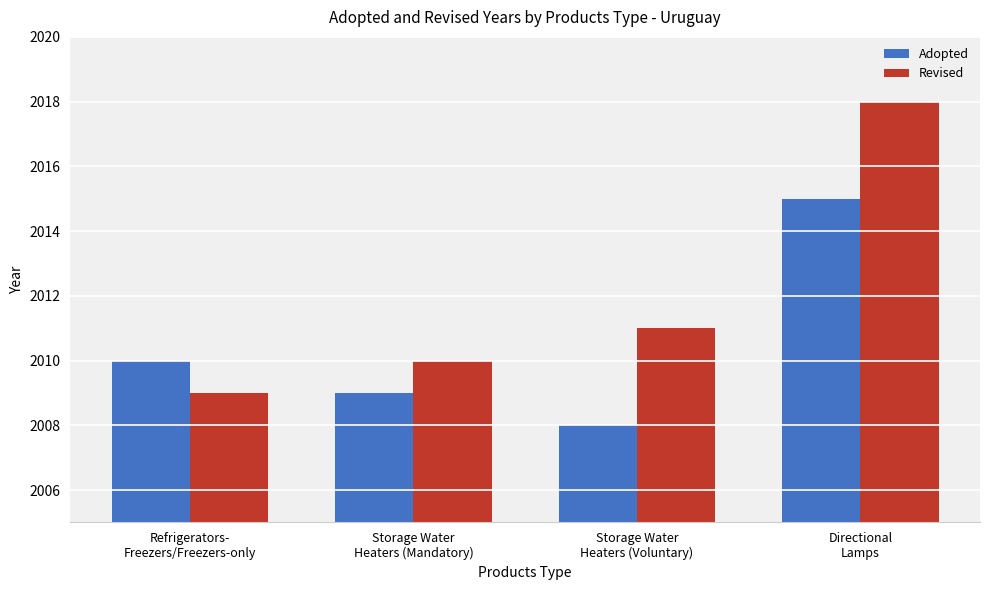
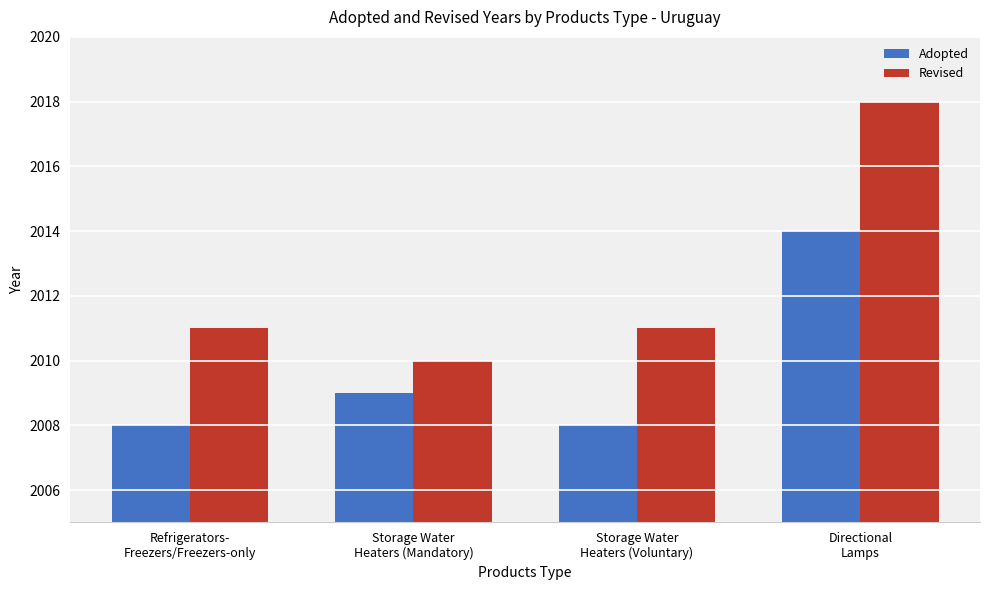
  {
    "Adopted": {
-     "Refrigerators- Freezers/Freezers-only": 2010,
+     "Refrigerators- Freezers/Freezers-only": 2008,
      "Storage Water Heaters (Mandatory)": 2009,
      "Storage Water Heaters (Voluntary)": 2008,
-     "Directional Lamps": 2015
+     "Directional Lamps": 2014
    },
    "Revised": {
-     "Refrigerators- Freezers/Freezers-only": 2009,
+     "Refrigerators- Freezers/Freezers-only": 2011,
      "Storage Water Heaters (Mandatory)": 2010,
      "Storage Water Heaters (Voluntary)": 2011,
      "Directional Lamps": 2018
    }
  }
